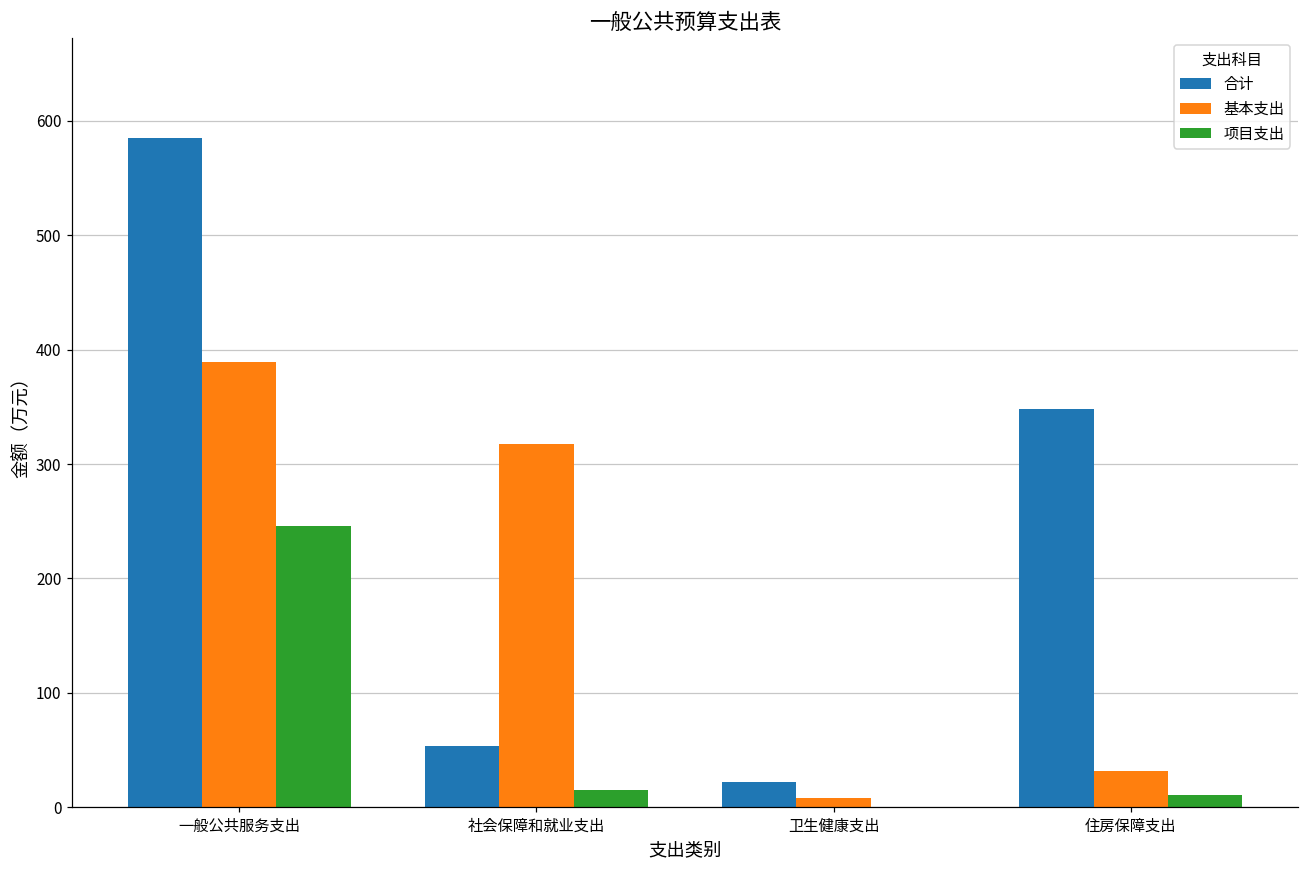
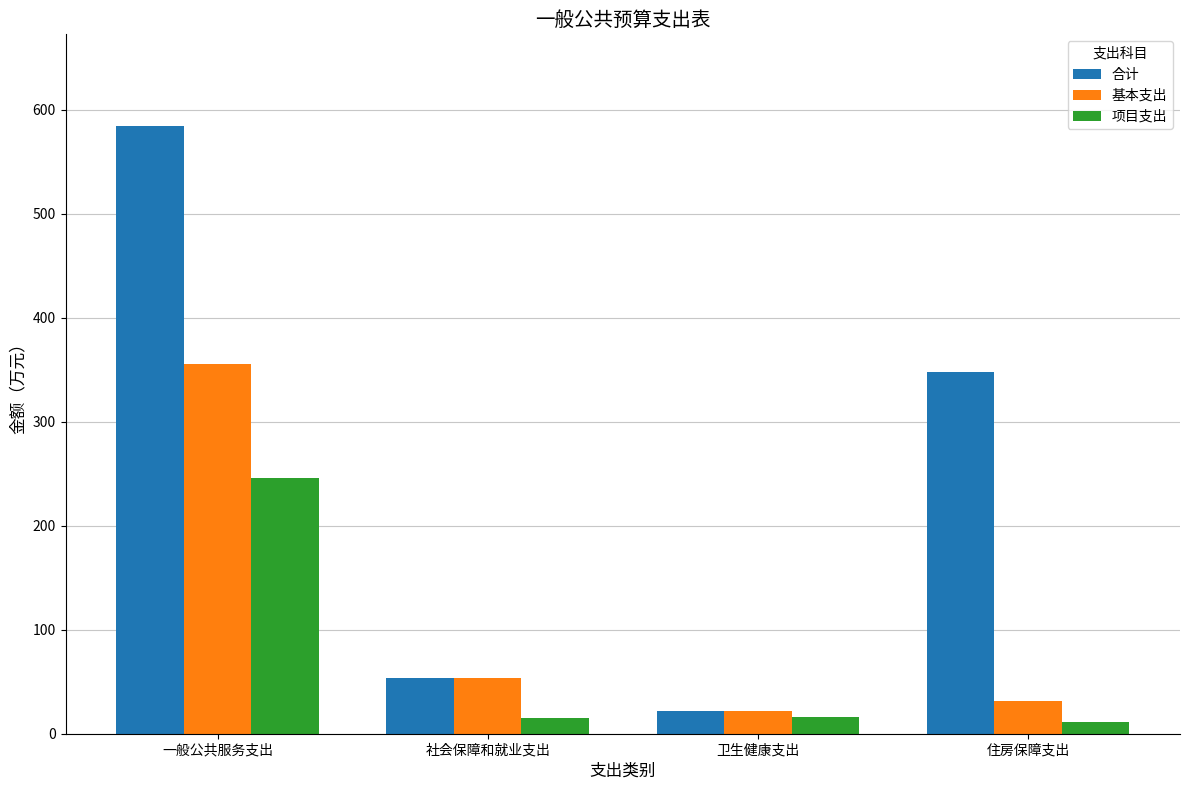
  {
    "合计": {
      "一般公共服务支出": 585,
      "社会保障和就业支出": 54,
      "卫生健康支出": 22,
      "住房保障支出": 348
    },
    "基本支出": {
-     "一般公共服务支出": 389,
-     "社会保障和就业支出": 318,
-     "卫生健康支出": 8,
+     "一般公共服务支出": 356,
+     "社会保障和就业支出": 54,
+     "卫生健康支出": 22,
      "住房保障支出": 32
    },
    "项目支出": {
      "一般公共服务支出": 246,
      "社会保障和就业支出": 15,
-     "卫生健康支出": 0,
+     "卫生健康支出": 16,
      "住房保障支出": 11
    }
  }
